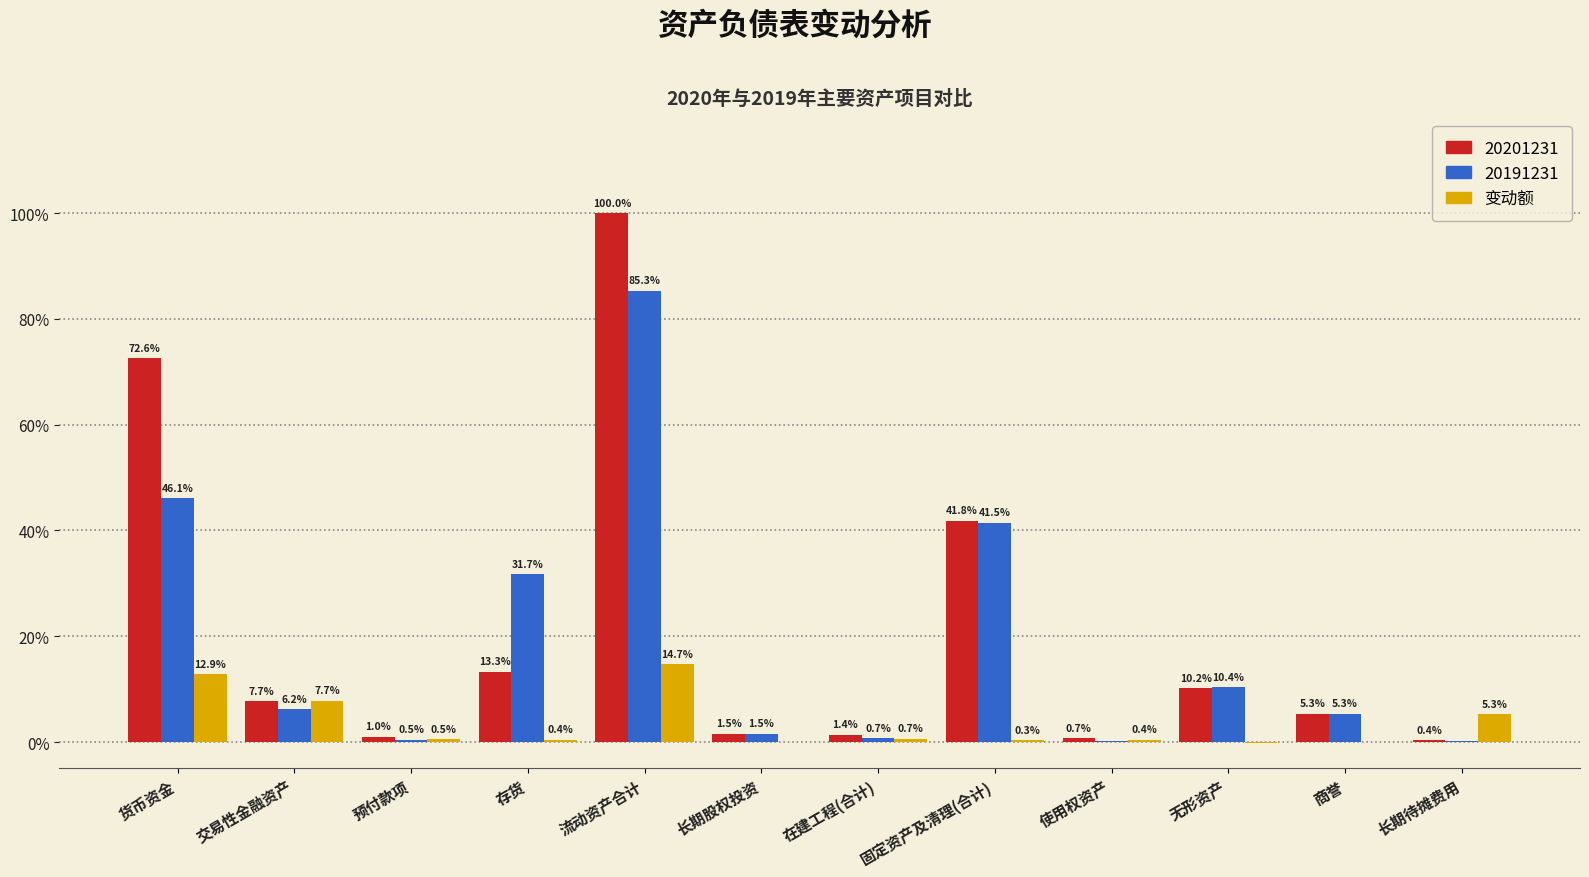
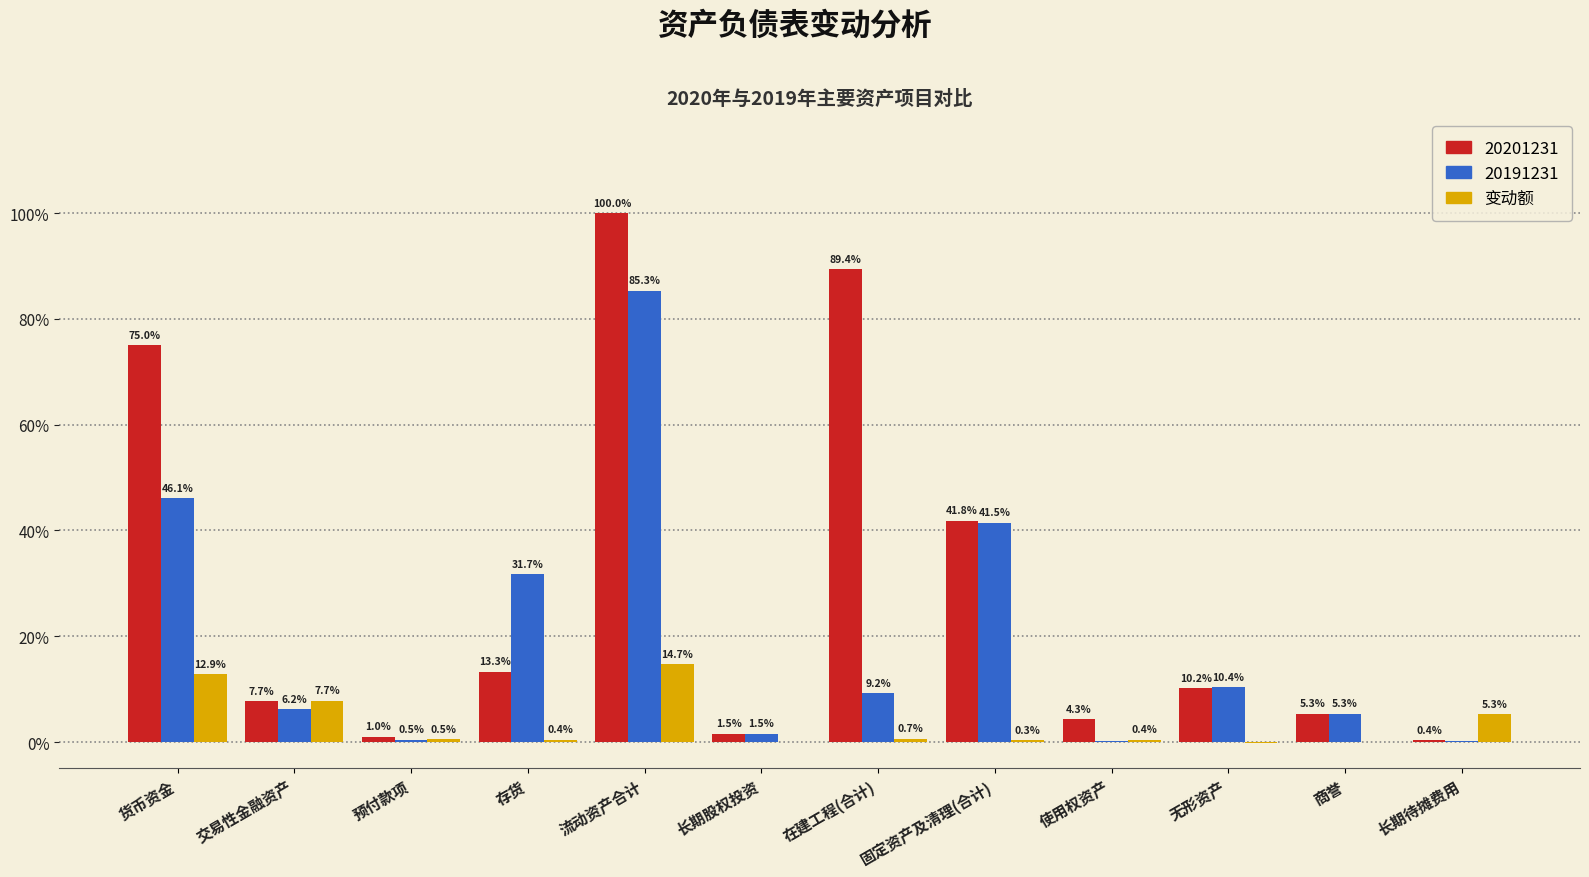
  {
    "20201231": {
-     "货币资金": "72.6%",
+     "货币资金": "75.0%",
      "交易性金融资产": "7.7%",
      "预付款项": "1.0%",
      "存货": "13.3%",
      "流动资产合计": "100.0%",
      "长期股权投资": "1.5%",
-     "在建工程(合计)": "1.4%",
+     "在建工程(合计)": "89.4%",
      "固定资产及清理(合计)": "41.8%",
-     "使用权资产": "0.7%",
+     "使用权资产": "4.3%",
      "无形资产": "10.2%",
      "商誉": "5.3%",
      "长期待摊费用": "0.4%"
    },
    "20191231": {
      "货币资金": "46.1%",
      "交易性金融资产": "6.2%",
      "预付款项": "0.5%",
      "存货": "31.7%",
      "流动资产合计": "85.3%",
      "长期股权投资": "1.5%",
-     "在建工程(合计)": "0.7%",
+     "在建工程(合计)": "9.2%",
      "固定资产及清理(合计)": "41.5%",
      "无形资产": "10.4%",
      "商誉": "5.3%"
    },
    "变动额": {
      "货币资金": "12.9%",
      "交易性金融资产": "7.7%",
      "预付款项": "0.5%",
      "存货": "0.4%",
      "流动资产合计": "14.7%",
      "在建工程(合计)": "0.7%",
      "固定资产及清理(合计)": "0.3%",
      "使用权资产": "0.4%",
      "长期待摊费用": "5.3%"
    }
  }
